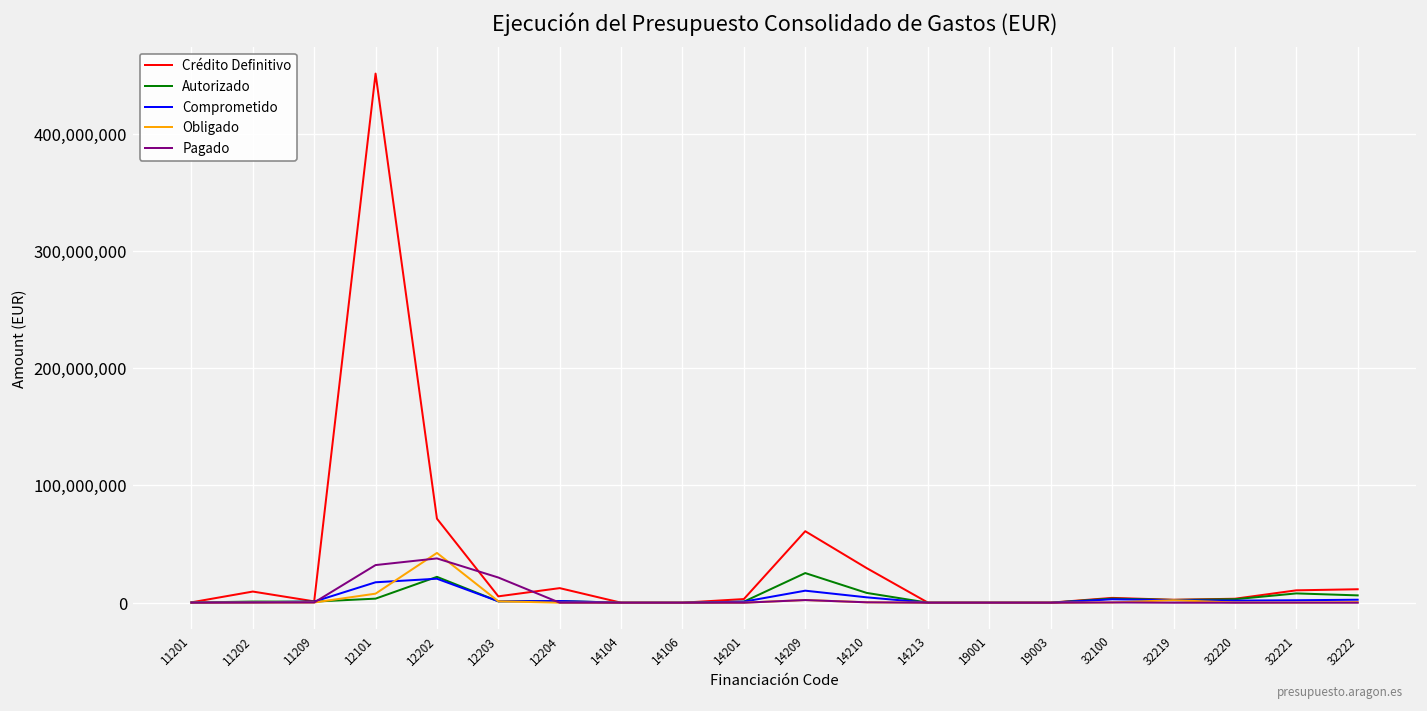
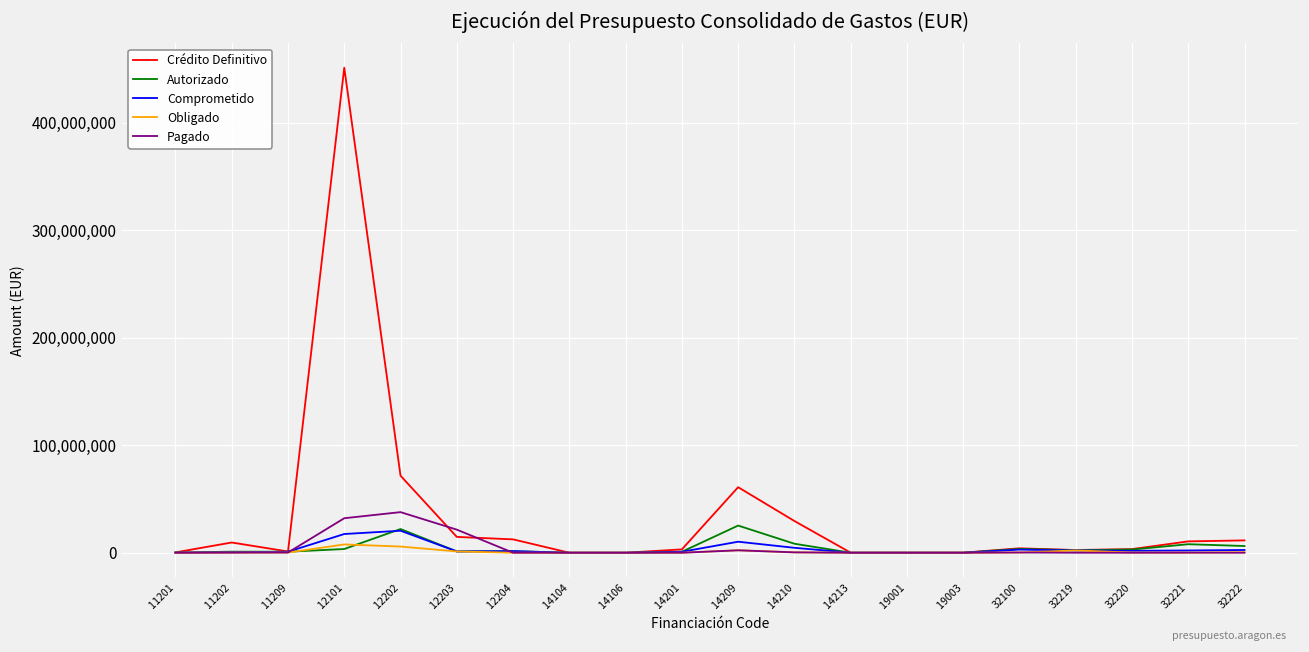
  {
    "Crédito Definitivo": {
      "11202": "10,000,000",
      "12101": "450,000,000",
      "12202": "70,000,000",
-     "12203": "5,000,000",
+     "12203": "15,000,000",
      "12204": "10,000,000",
      "14209": "60,000,000",
      "14210": "30,000,000",
      "32221": "10,000,000",
      "32222": "10,000,000"
    },
    "Autorizado": {
      "12101": "0",
      "14209": "30,000,000",
      "14210": "10,000,000",
      "32221": "10,000,000",
      "32222": "10,000,000"
    },
    "Comprometido": {
      "12101": "20,000,000",
      "14209": "10,000,000",
      "14210": "0"
    },
    "Obligado": {
      "12101": "10,000,000",
-     "12202": "40,000,000"
+     "12202": "10,000,000"
    },
    "Pagado": {
      "12101": "30,000,000",
      "12202": "40,000,000",
      "12203": "20,000,000"
    }
  }
